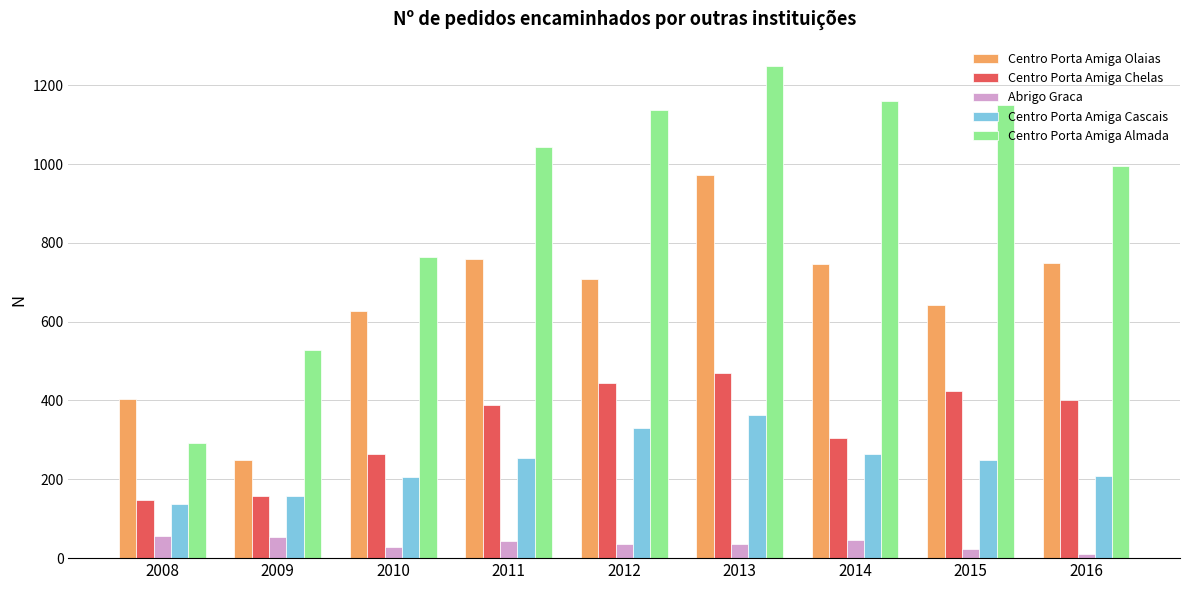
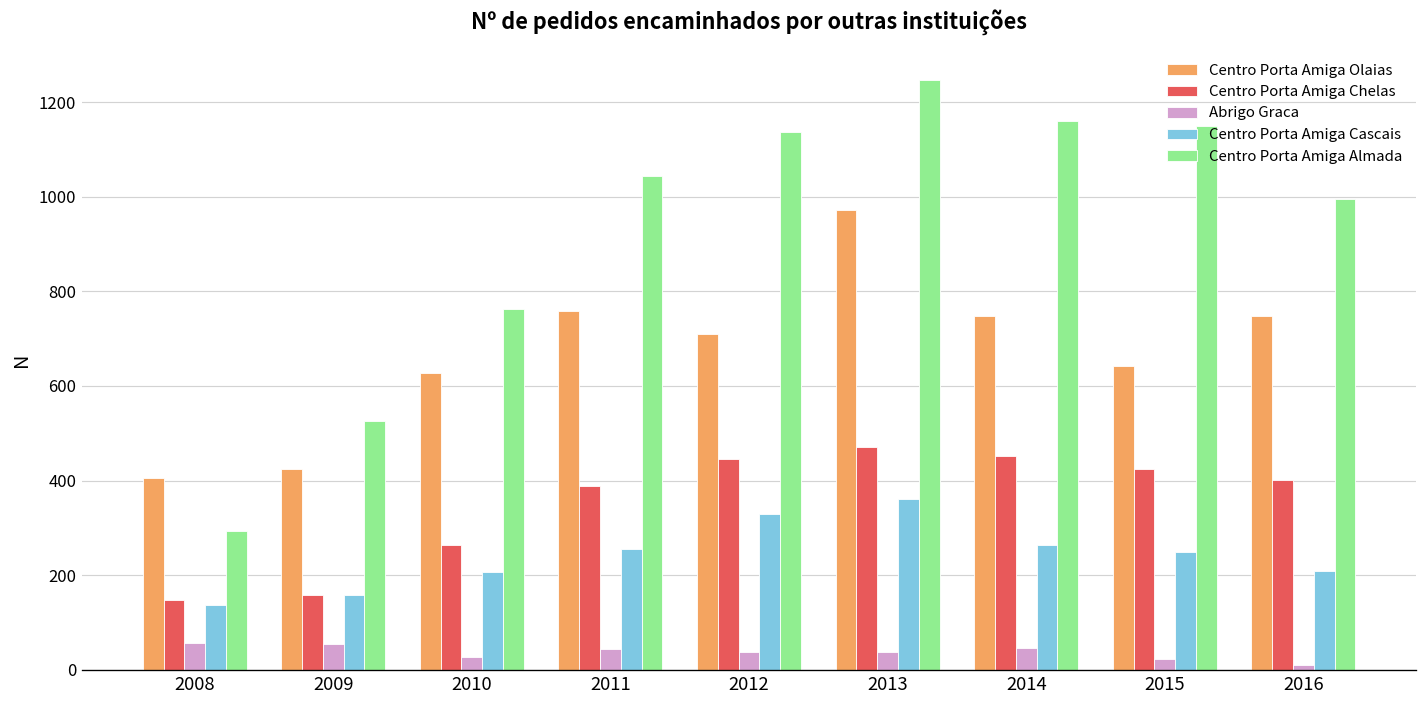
  {
    "Centro Porta Amiga Olaias": {
      "2008": 410,
-     "2009": 250,
+     "2009": 430,
      "2010": 630,
      "2011": 760,
      "2012": 710,
      "2013": 970,
      "2014": 750,
      "2015": 640,
      "2016": 750
    },
    "Centro Porta Amiga Chelas": {
      "2008": 150,
      "2009": 160,
      "2010": 260,
      "2011": 390,
      "2012": 450,
      "2013": 470,
-     "2014": 310,
+     "2014": 450,
      "2015": 430,
      "2016": 400
    },
    "Abrigo Graca": {
      "2008": 60,
      "2009": 50,
      "2010": 30,
      "2011": 40,
      "2012": 40,
      "2013": 40,
      "2014": 50,
      "2015": 20,
      "2016": 10
    },
    "Centro Porta Amiga Cascais": {
      "2008": 140,
      "2009": 160,
      "2010": 210,
      "2011": 260,
      "2012": 330,
      "2013": 360,
      "2014": 260,
      "2015": 250,
      "2016": 210
    },
    "Centro Porta Amiga Almada": {
      "2008": 290,
      "2009": 530,
      "2010": 760,
      "2011": 1040,
      "2012": 1140,
      "2013": 1250,
      "2014": 1160,
      "2015": 1150,
      "2016": 1000
    }
  }
